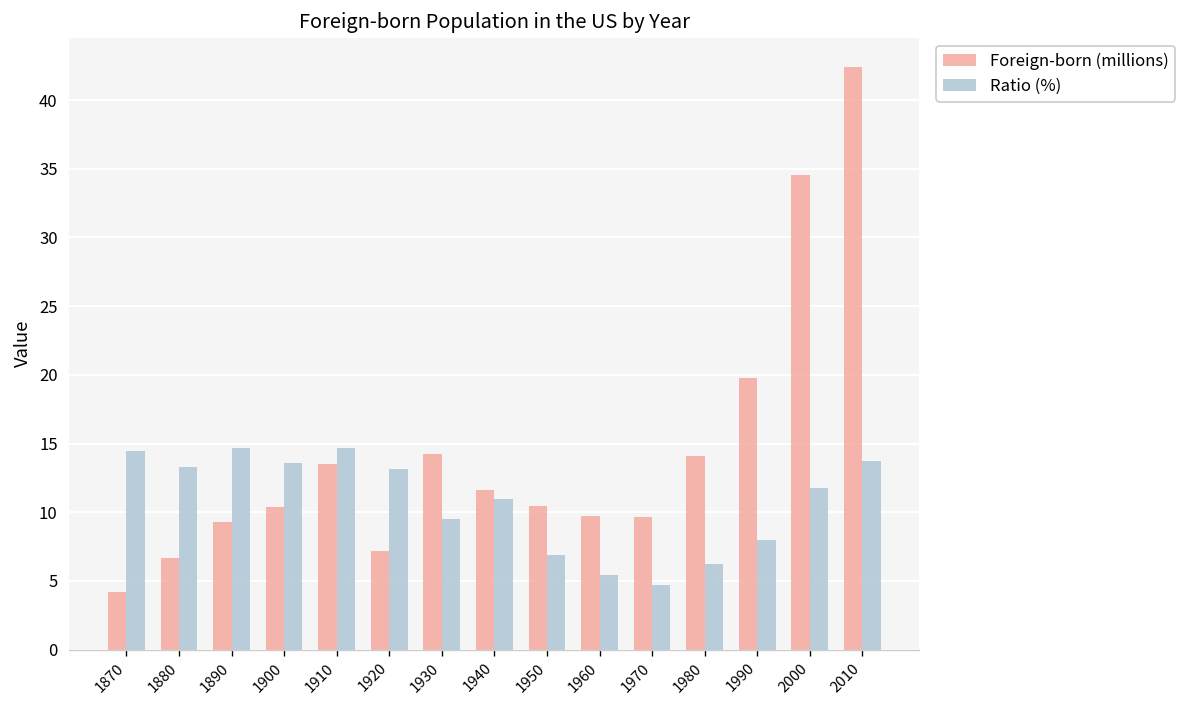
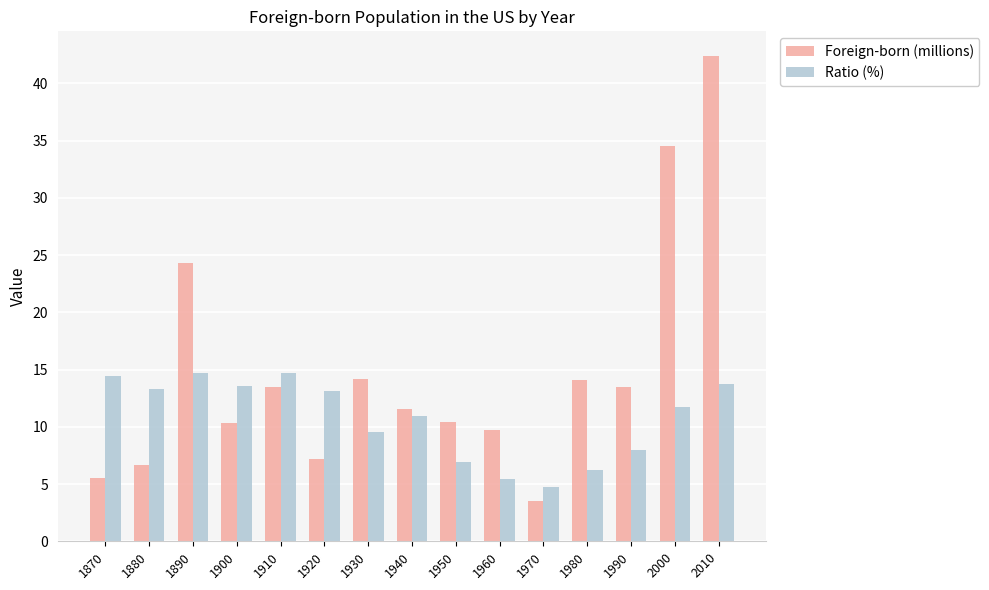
  {
    "Foreign-born (millions)": {
-     "1870": 4.2,
+     "1870": 5.6,
      "1880": 6.7,
-     "1890": 9.2,
+     "1890": 24.3,
      "1900": 10.3,
      "1910": 13.5,
      "1920": 7.2,
      "1930": 14.2,
      "1940": 11.6,
      "1950": 10.4,
      "1960": 9.7,
-     "1970": 9.6,
+     "1970": 3.5,
      "1980": 14.1,
-     "1990": 19.8,
+     "1990": 13.4,
      "2000": 34.5,
      "2010": 42.4
    },
    "Ratio (%)": {
      "1870": 14.4,
      "1880": 13.3,
      "1890": 14.7,
      "1900": 13.6,
      "1910": 14.7,
      "1920": 13.2,
      "1930": 9.5,
      "1940": 11.0,
      "1950": 6.9,
      "1960": 5.4,
      "1970": 4.7,
      "1980": 6.2,
      "1990": 7.9,
      "2000": 11.7,
      "2010": 13.7
    }
  }
